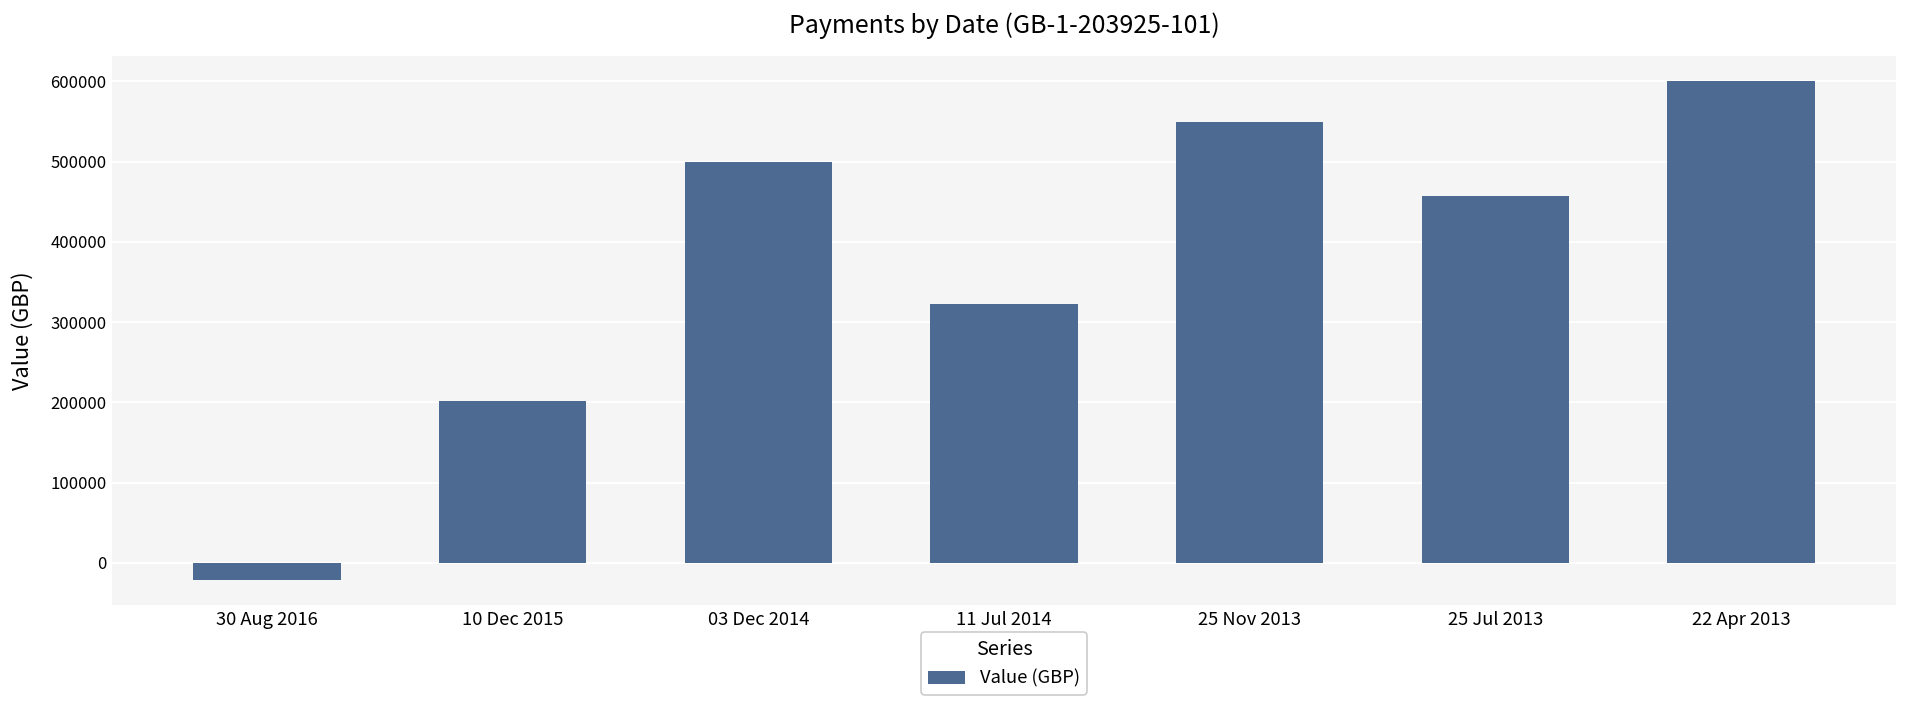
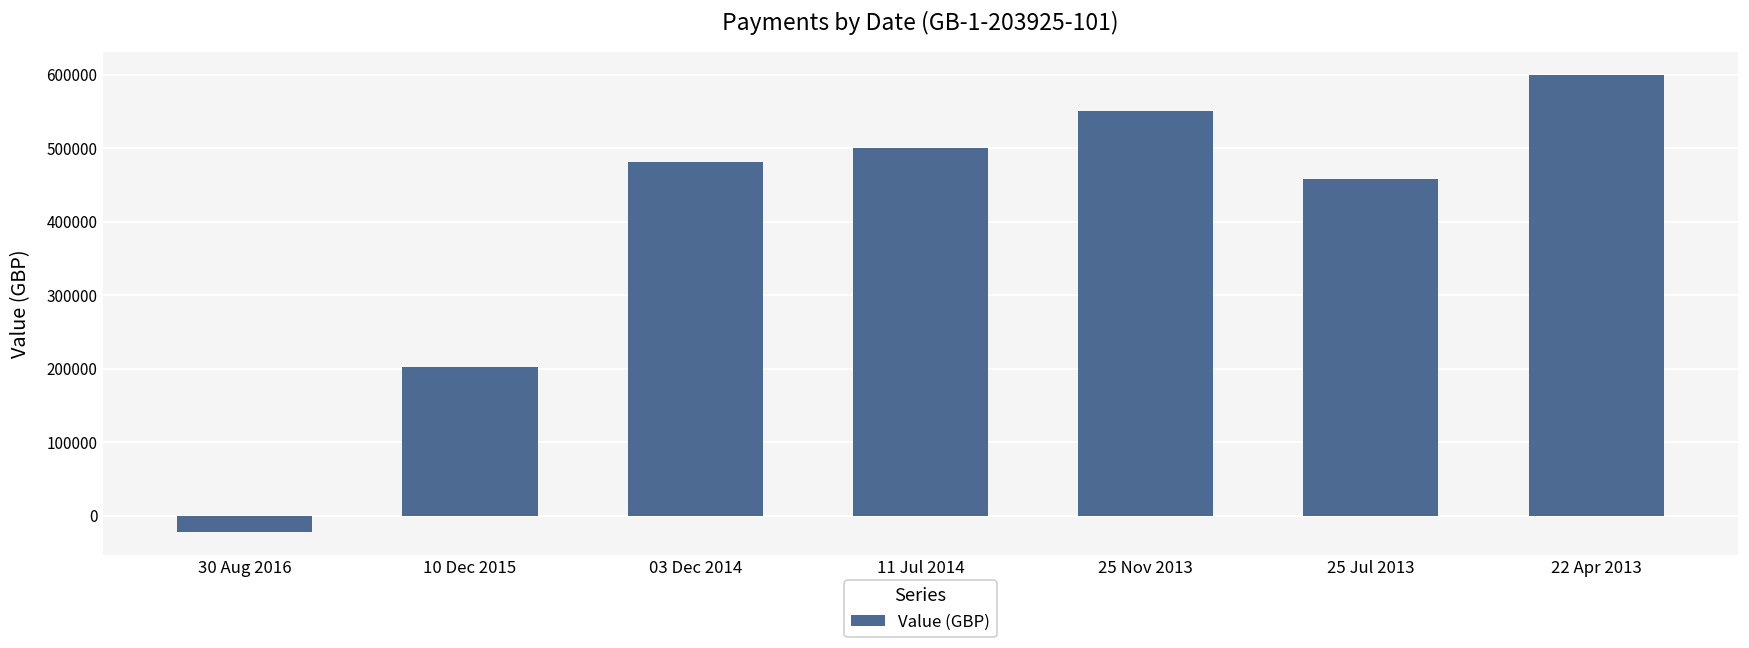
  {
    "30 Aug 2016": -20000,
    "10 Dec 2015": 200000,
-   "03 Dec 2014": 500000,
-   "11 Jul 2014": 320000,
+   "03 Dec 2014": 480000,
+   "11 Jul 2014": 500000,
    "25 Nov 2013": 550000,
    "25 Jul 2013": 460000,
    "22 Apr 2013": 600000
  }
